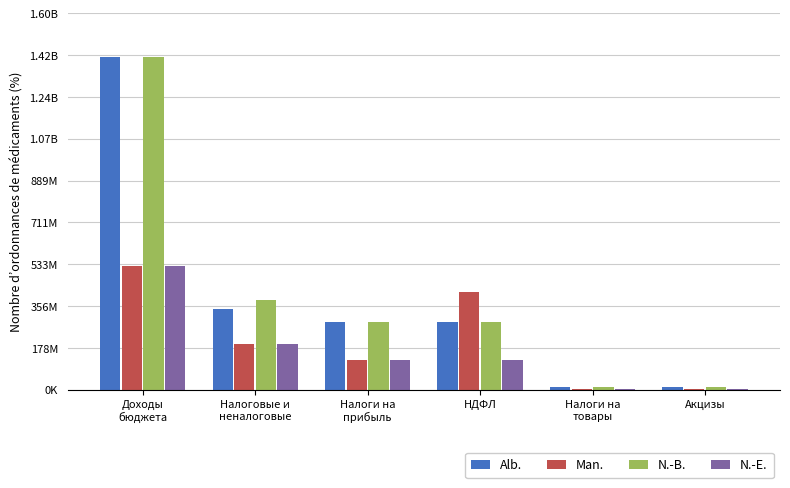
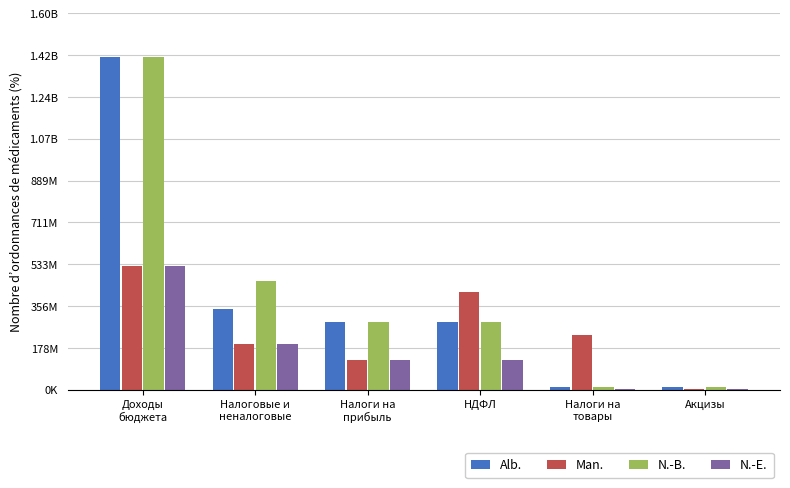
  {
    "Alb.": {
      "Доходы бюджета": 1410000000,
      "Налоговые и неналоговые": 340000000,
      "Налоги на прибыль": 290000000,
      "НДФЛ": 290000000
    },
    "Man.": {
      "Доходы бюджета": 530000000,
      "Налоговые и неналоговые": 190000000,
      "Налоги на прибыль": 130000000,
      "НДФЛ": 410000000,
-     "Налоги на товары": 0
+     "Налоги на товары": 230000000
    },
    "N.-B.": {
      "Доходы бюджета": 1410000000,
-     "Налоговые и неналоговые": 380000000,
+     "Налоговые и неналоговые": 460000000,
      "Налоги на прибыль": 290000000,
      "НДФЛ": 290000000
    },
    "N.-E.": {
      "Доходы бюджета": 530000000,
      "Налоговые и неналоговые": 190000000,
      "Налоги на прибыль": 130000000,
      "НДФЛ": 130000000
    }
  }
